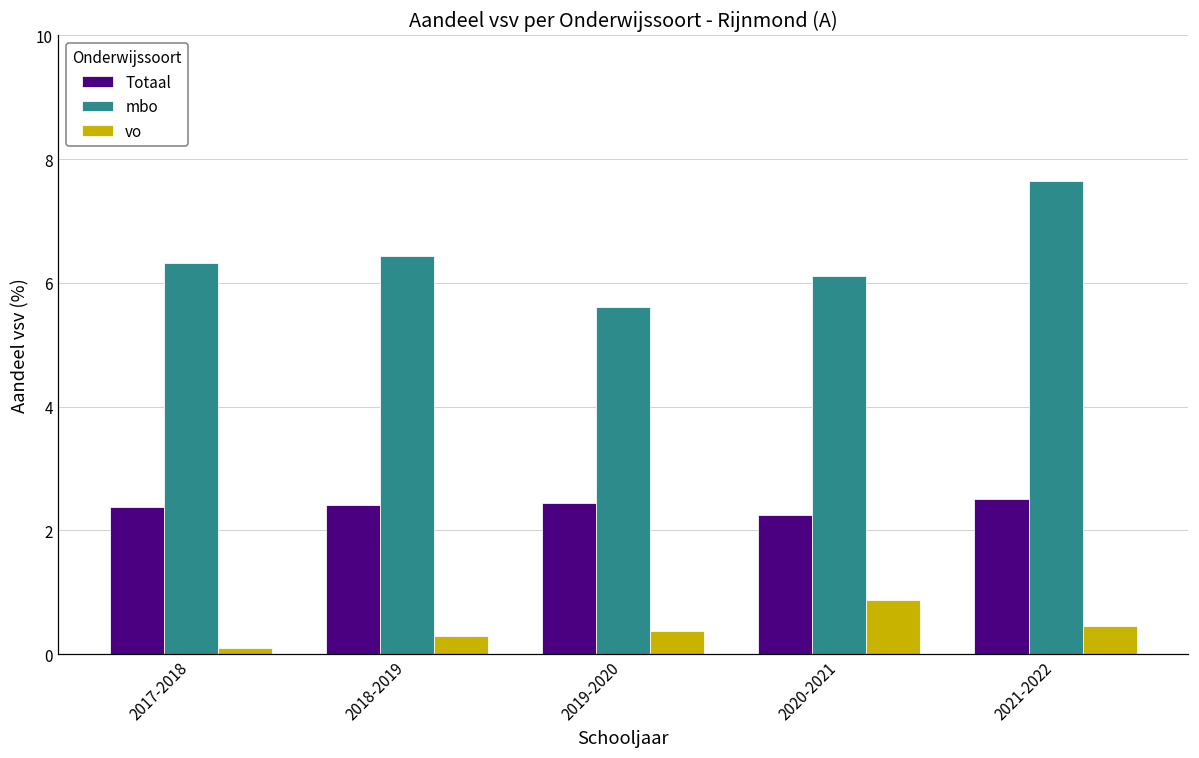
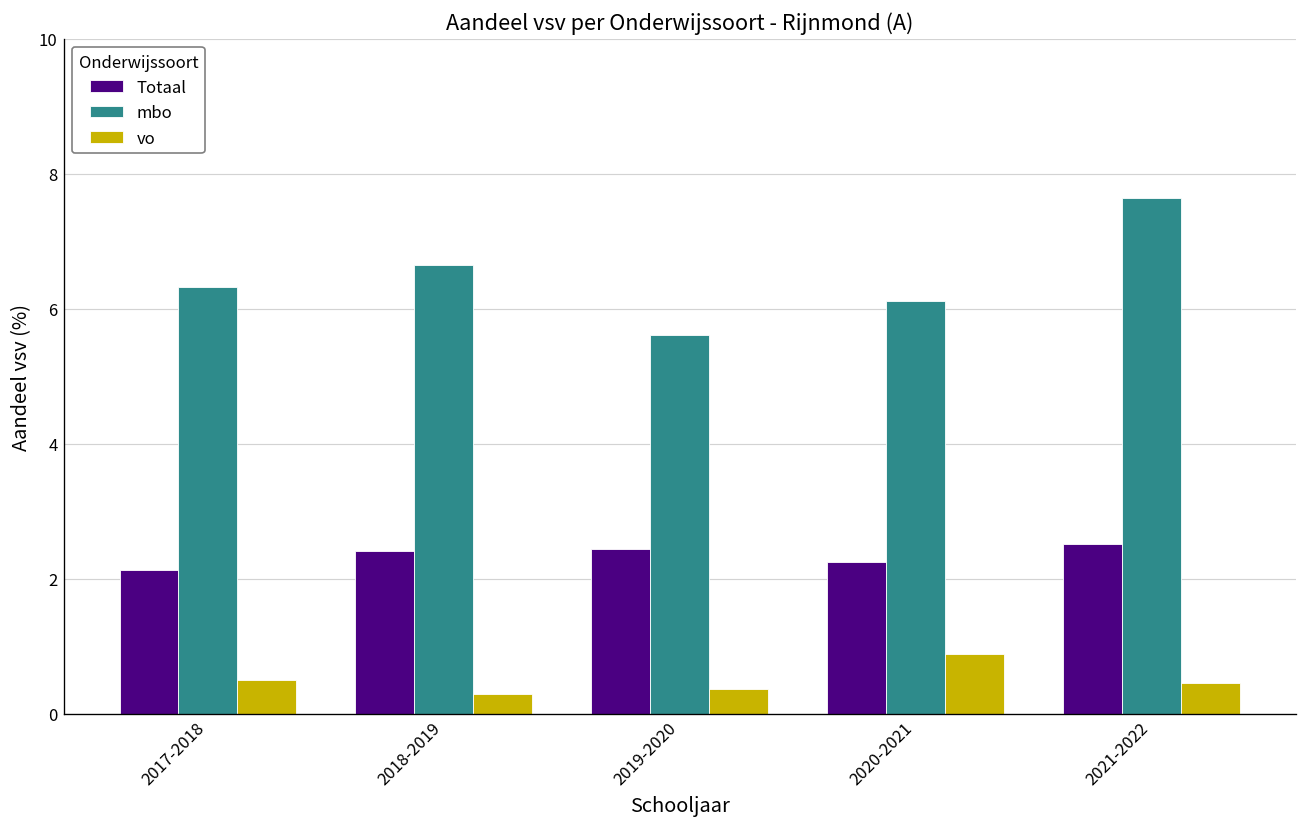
  {
    "Totaal": {
-     "2017-2018": 2.4,
+     "2017-2018": 2.1,
      "2018-2019": 2.4,
      "2019-2020": 2.4,
      "2020-2021": 2.2,
      "2021-2022": 2.5
    },
    "mbo": {
      "2017-2018": 6.3,
-     "2018-2019": 6.4,
+     "2018-2019": 6.6,
      "2019-2020": 5.6,
      "2020-2021": 6.1,
      "2021-2022": 7.6
    },
    "vo": {
-     "2017-2018": 0.1,
+     "2017-2018": 0.5,
      "2018-2019": 0.3,
      "2019-2020": 0.4,
      "2020-2021": 0.9,
      "2021-2022": 0.5
    }
  }
